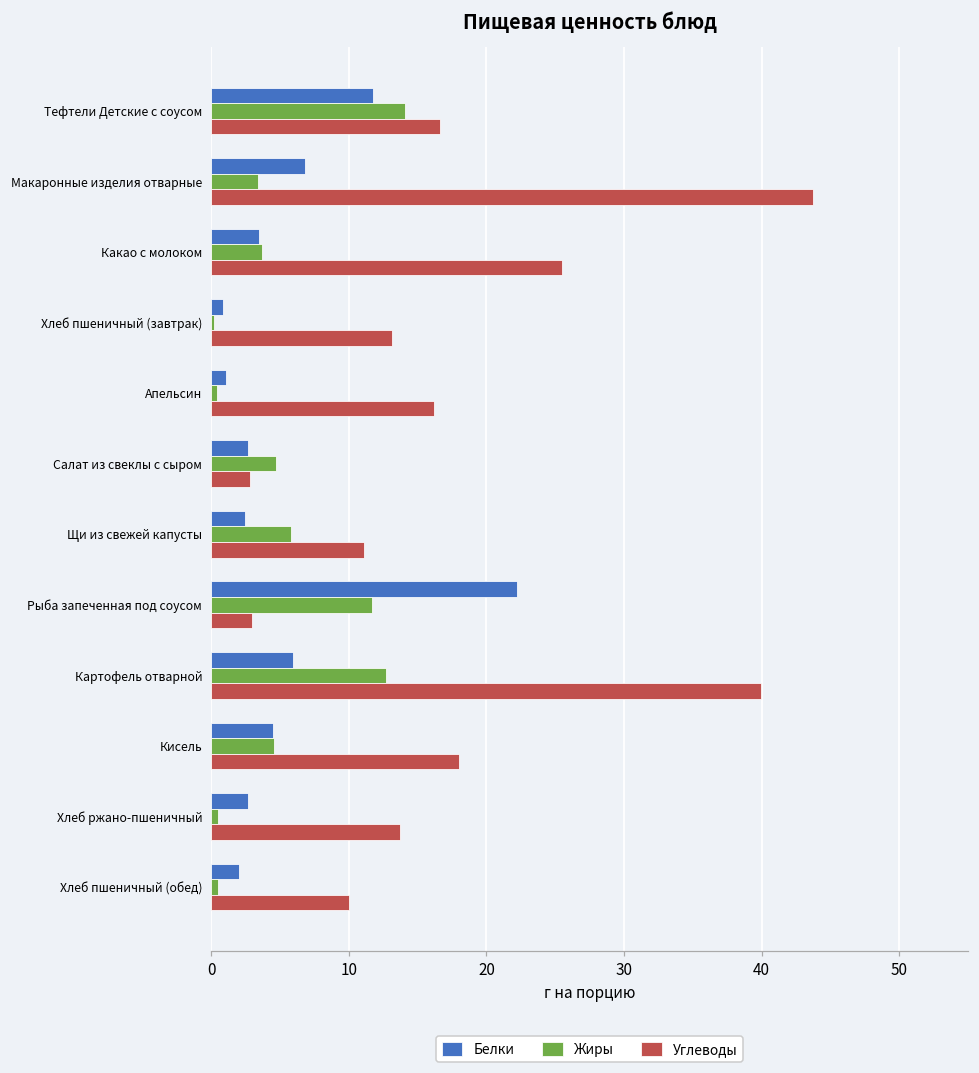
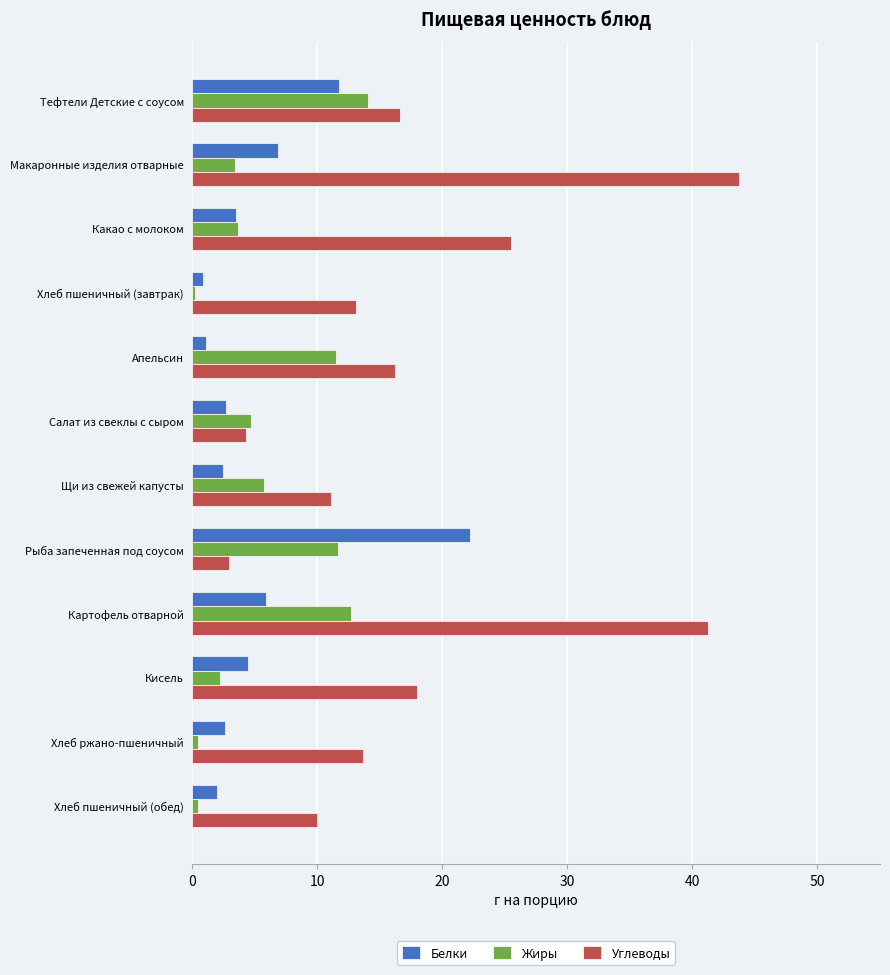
  {
    "Белки": {
      "Тефтели Детские с соусом": 11.7,
      "Макаронные изделия отварные": 6.8,
      "Какао с молоком": 3.5,
      "Хлеб пшеничный (завтрак)": 0.9,
      "Апельсин": 1.1,
      "Салат из свеклы с сыром": 2.7,
      "Щи из свежей капусты": 2.4,
      "Рыба запеченная под соусом": 22.2,
      "Картофель отварной": 5.9,
      "Кисель": 4.5,
      "Хлеб ржано-пшеничный": 2.6,
      "Хлеб пшеничный (обед)": 2.0
    },
    "Жиры": {
      "Тефтели Детские с соусом": 14.1,
      "Макаронные изделия отварные": 3.4,
      "Какао с молоком": 3.7,
      "Хлеб пшеничный (завтрак)": 0.2,
-     "Апельсин": 0.4,
+     "Апельсин": 11.5,
      "Салат из свеклы с сыром": 4.7,
      "Щи из свежей капусты": 5.8,
      "Рыба запеченная под соусом": 11.7,
      "Картофель отварной": 12.7,
-     "Кисель": 4.6,
+     "Кисель": 2.2,
      "Хлеб ржано-пшеничный": 0.5,
      "Хлеб пшеничный (обед)": 0.5
    },
    "Углеводы": {
      "Тефтели Детские с соусом": 16.6,
      "Макаронные изделия отварные": 43.7,
      "Какао с молоком": 25.5,
      "Хлеб пшеничный (завтрак)": 13.1,
      "Апельсин": 16.2,
-     "Салат из свеклы с сыром": 2.8,
+     "Салат из свеклы с сыром": 4.3,
      "Щи из свежей капусты": 11.1,
      "Рыба запеченная под соусом": 3.0,
-     "Картофель отварной": 40.0,
+     "Картофель отварной": 41.3,
      "Кисель": 18.0,
      "Хлеб ржано-пшеничный": 13.7,
      "Хлеб пшеничный (обед)": 10.0
    }
  }
